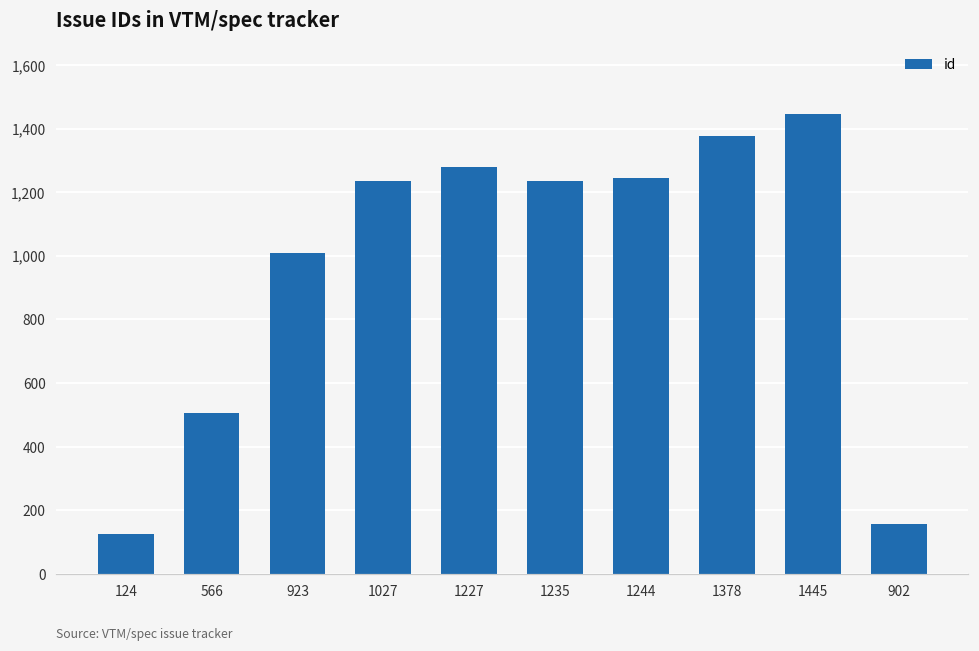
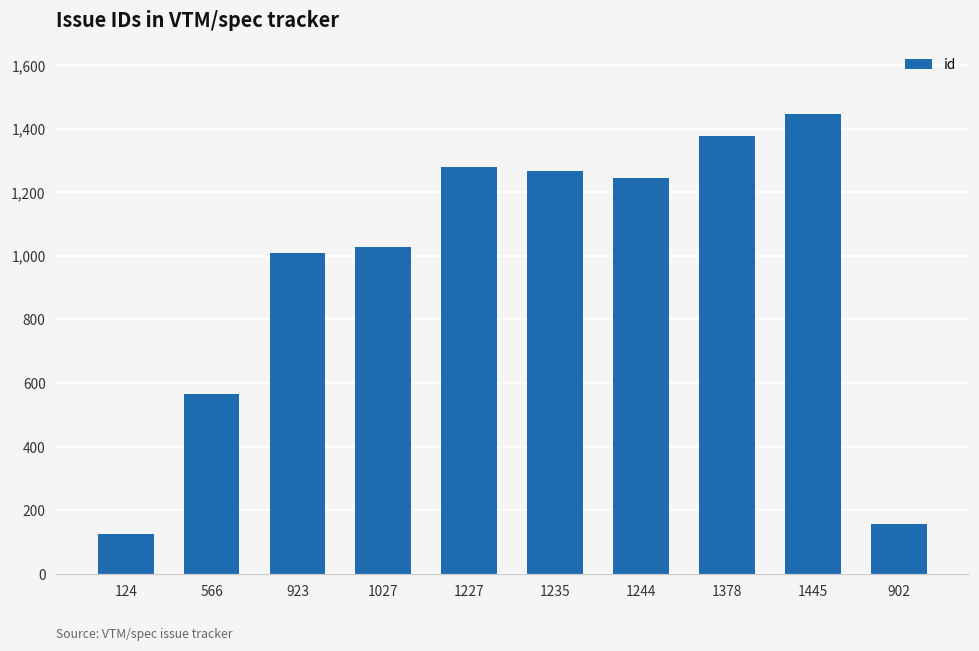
  {
    "124": "120",
-   "566": "510",
+   "566": "570",
    "923": "1,010",
-   "1027": "1,240",
+   "1027": "1,030",
    "1227": "1,280",
-   "1235": "1,240",
+   "1235": "1,270",
    "1244": "1,240",
    "1378": "1,380",
    "1445": "1,450",
    "902": "160"
  }
